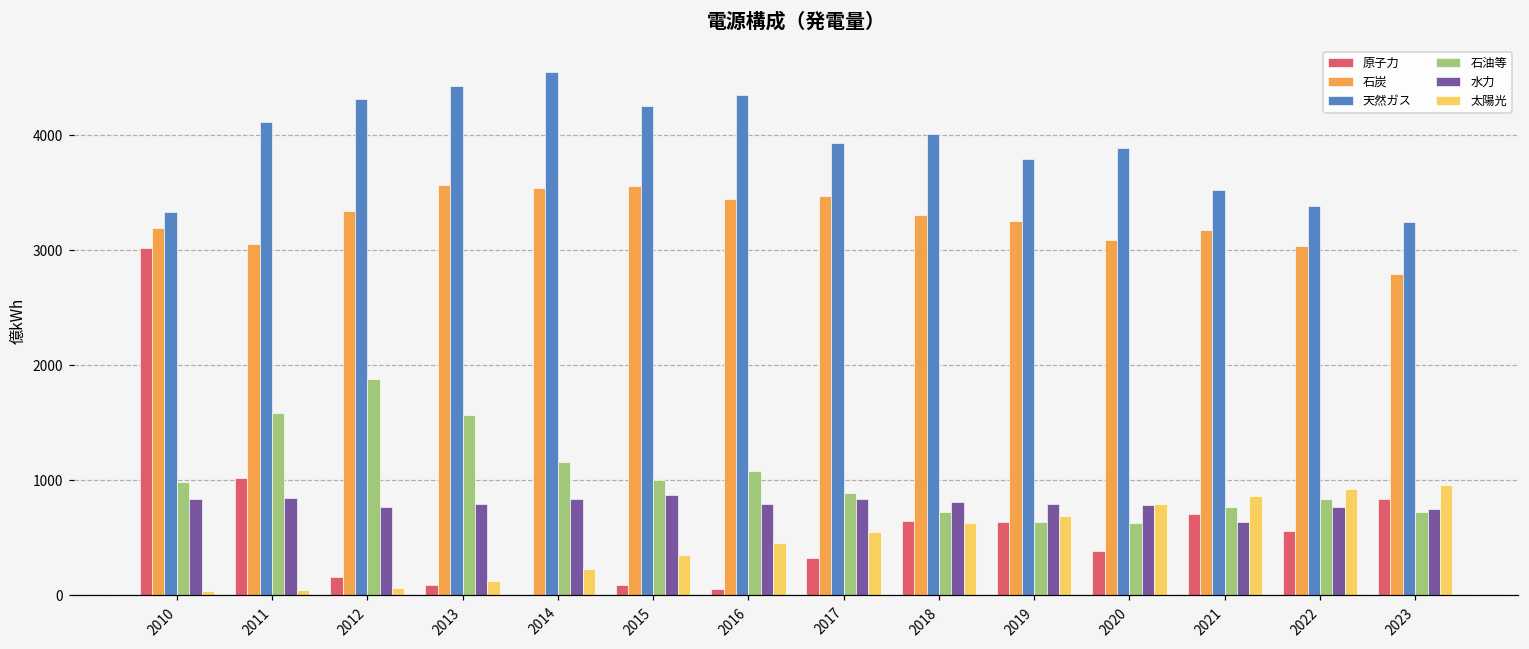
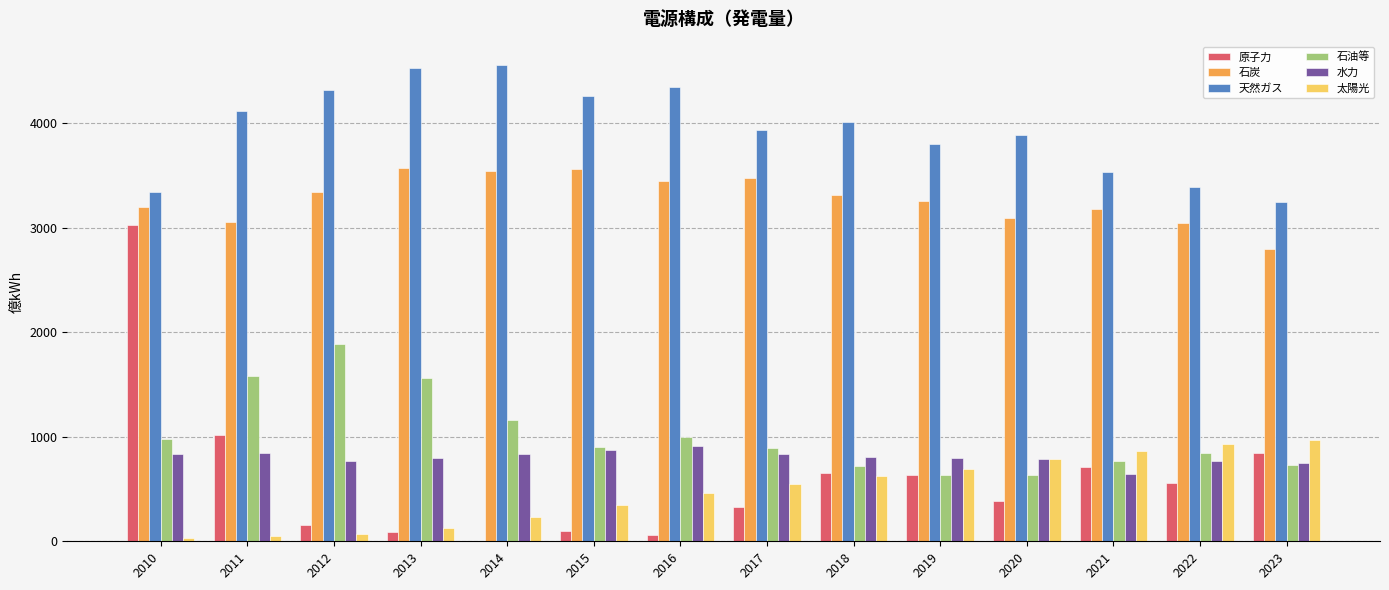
  {
    "原子力": {
      "2010": 3020,
      "2011": 1020,
      "2012": 160,
      "2013": 90,
      "2014": 0,
      "2015": 90,
      "2016": 60,
      "2017": 330,
      "2018": 650,
      "2019": 640,
      "2020": 390,
      "2021": 710,
      "2022": 560,
      "2023": 840
    },
    "天然ガス": {
      "2010": 3340,
      "2011": 4110,
      "2012": 4320,
-     "2013": 4430,
+     "2013": 4530,
      "2014": 4550,
      "2015": 4260,
      "2016": 4350,
      "2017": 3930,
      "2018": 4010,
      "2019": 3800,
      "2020": 3890,
      "2021": 3530,
      "2022": 3390,
      "2023": 3250
    },
    "石油等": {
      "2010": 980,
      "2011": 1580,
      "2012": 1880,
      "2013": 1570,
      "2014": 1160,
-     "2015": 1010,
-     "2016": 1080,
+     "2015": 900,
+     "2016": 1000,
      "2017": 890,
      "2018": 720,
      "2019": 640,
      "2020": 630,
      "2021": 770,
      "2022": 840,
      "2023": 730
    },
    "水力": {
      "2010": 840,
      "2011": 850,
      "2012": 770,
      "2013": 790,
      "2014": 840,
      "2015": 870,
-     "2016": 790,
+     "2016": 920,
      "2017": 840,
      "2018": 810,
      "2019": 800,
      "2020": 780,
      "2021": 640,
      "2022": 770,
      "2023": 750
    }
  }
